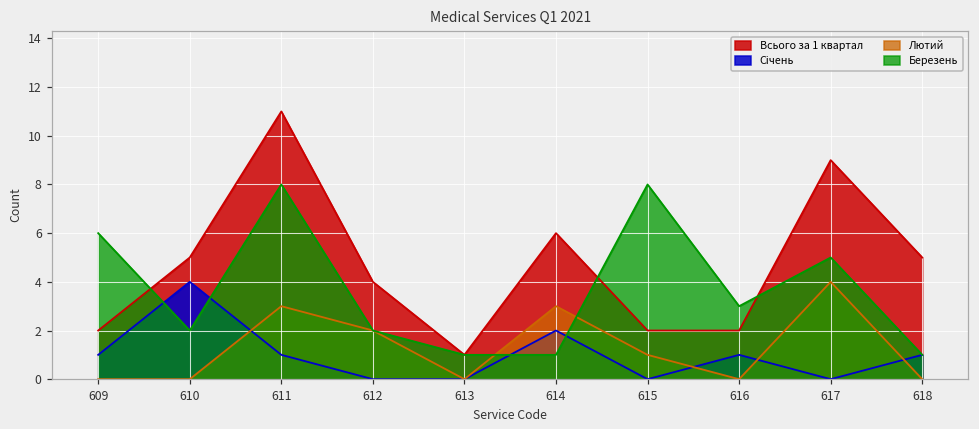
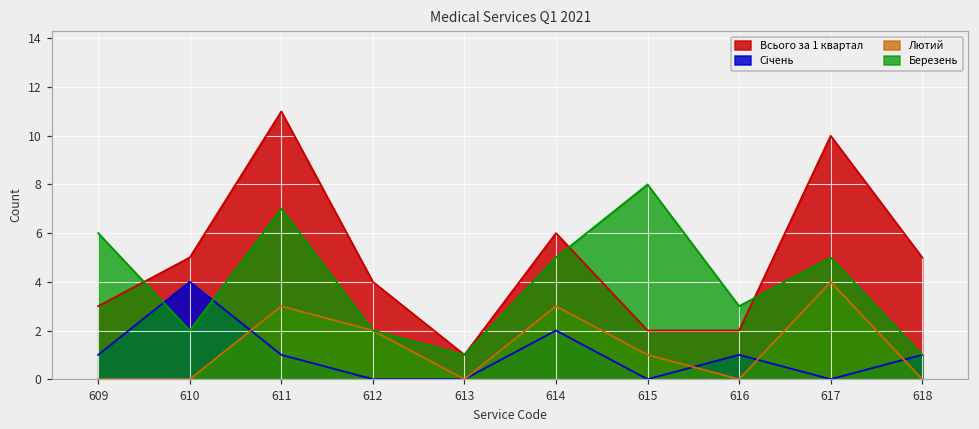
  {
    "Всього за 1 квартал": {
-     "609": 2,
+     "609": 3,
      "610": 5,
      "611": 11,
      "612": 4,
      "614": 6,
      "615": 2,
      "616": 2,
-     "617": 9,
+     "617": 10,
      "618": 5
    },
    "Січень": {
      "609": 1,
      "610": 4,
      "611": 1,
      "612": 0,
      "614": 2,
      "615": 0,
      "616": 1,
      "617": 0
    },
    "Лютий": {
      "609": 0,
      "610": 0,
      "611": 3,
      "614": 3,
      "615": 1,
      "616": 0,
      "617": 4,
      "618": 0
    },
    "Березень": {
      "609": 6,
      "610": 2,
-     "611": 8,
-     "614": 1,
+     "611": 7,
+     "614": 5,
      "615": 8,
      "616": 3,
      "617": 5
    }
  }
